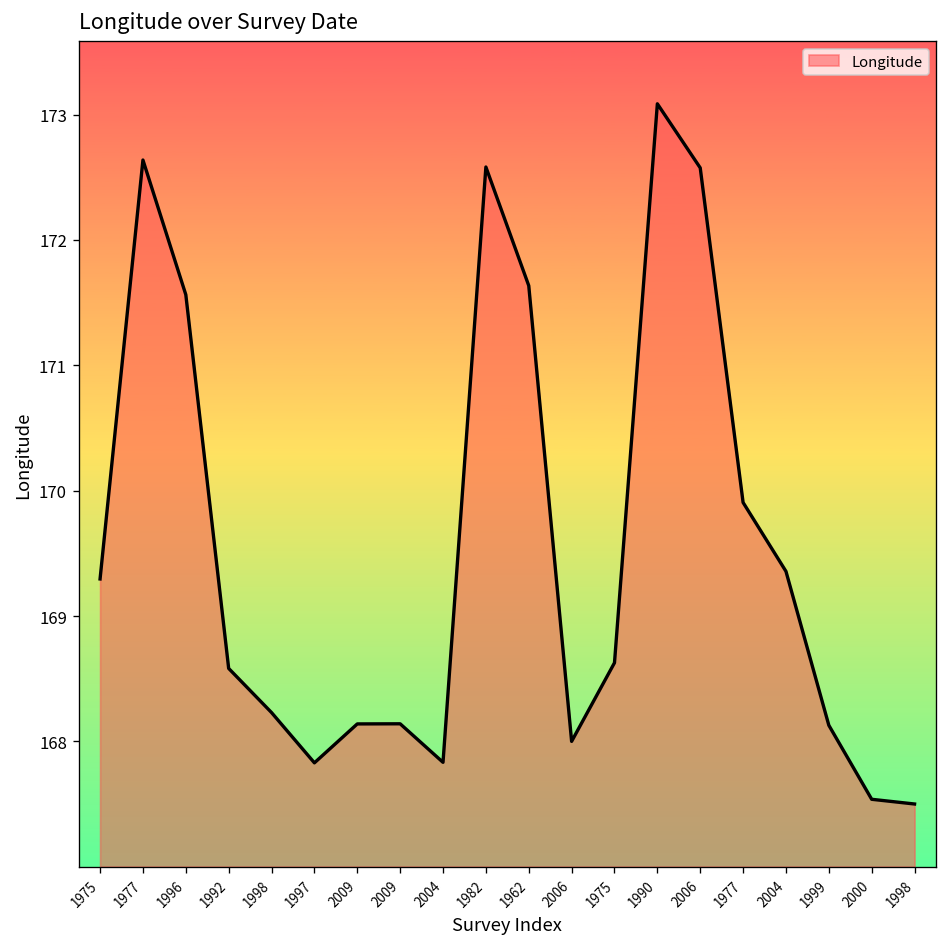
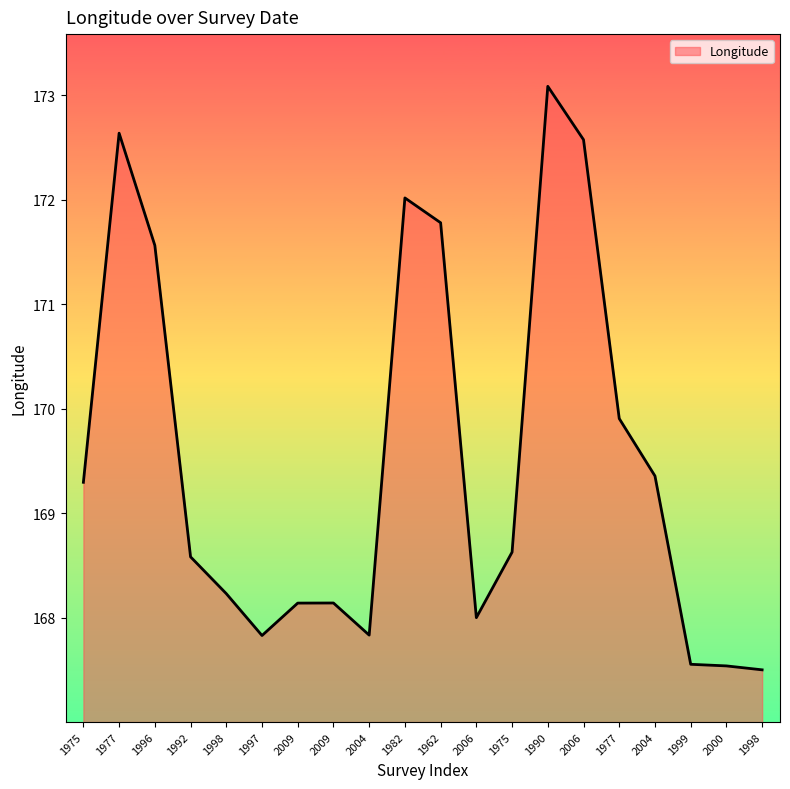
  {
    "1996": 171.56,
    "1992": 168.58,
    "1997": 167.83,
-   "1982": 172.58,
-   "1962": 171.64,
+   "1982": 172.02,
+   "1962": 171.78,
    "1990": 173.09,
-   "1999": 168.13,
+   "1999": 167.55,
    "2000": 167.54
  }
